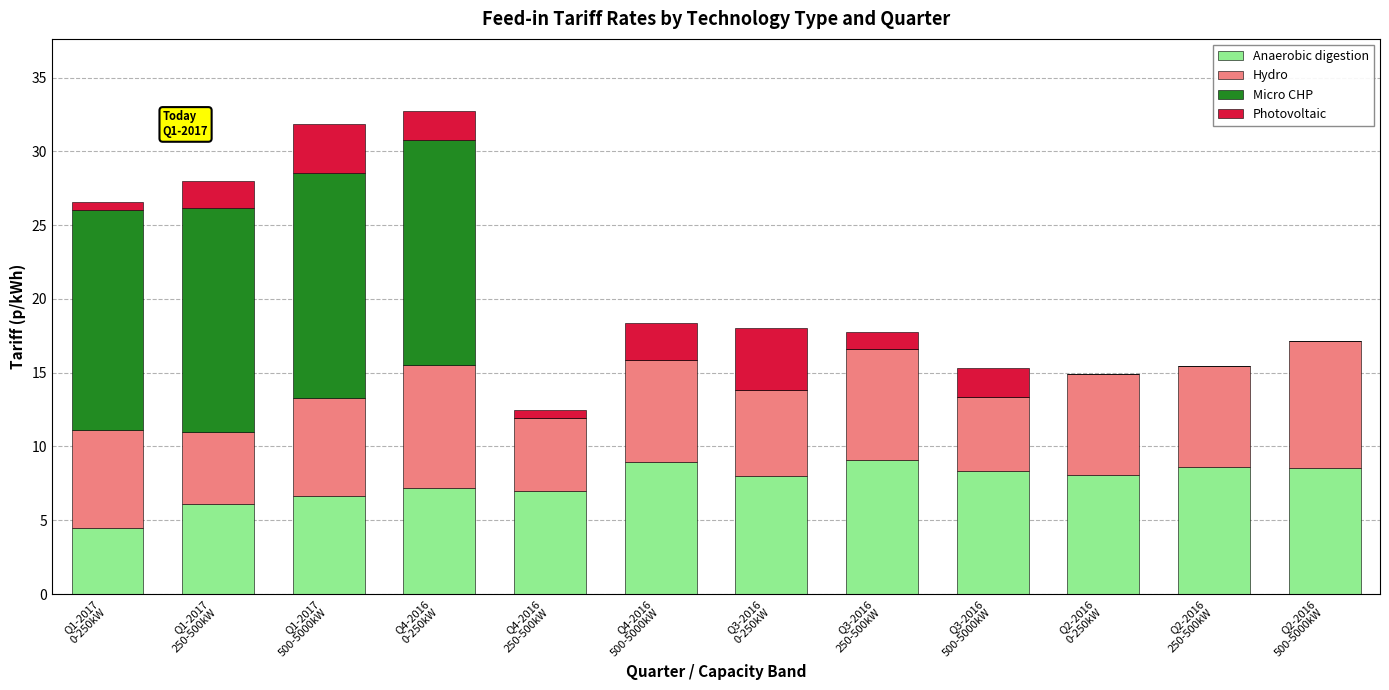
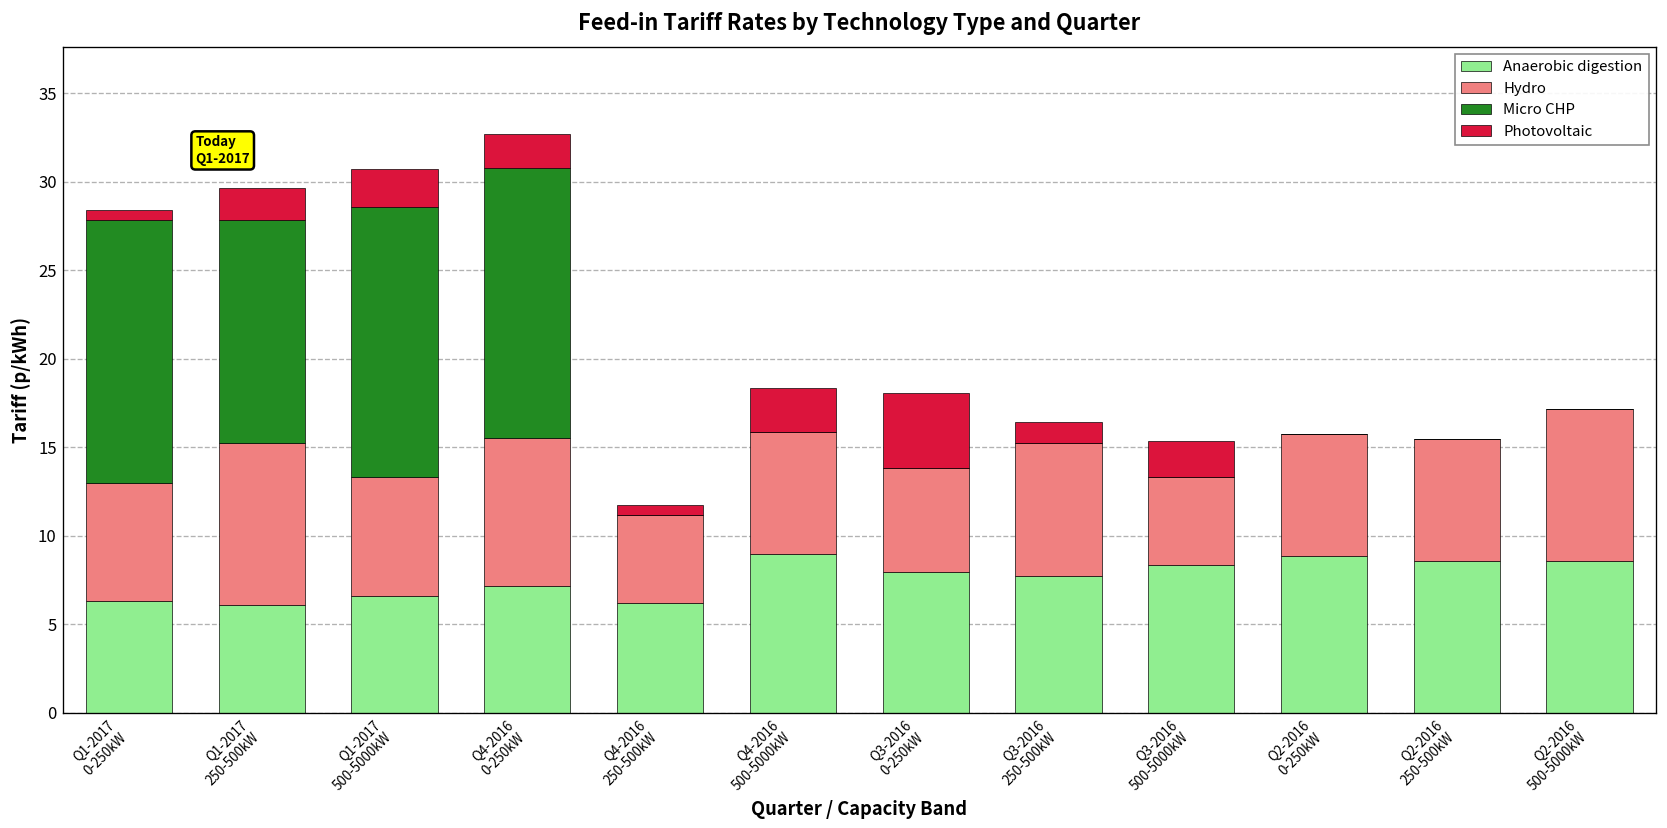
  {
    "Anaerobic digestion": {
-     "Q1-2017 0-250kW": 4.5,
+     "Q1-2017 0-250kW": 6.3,
      "Q1-2017 250-500kW": 6.1,
      "Q1-2017 500-5000kW": 6.6,
      "Q4-2016 0-250kW": 7.2,
-     "Q4-2016 250-500kW": 7.0,
+     "Q4-2016 250-500kW": 6.2,
      "Q4-2016 500-5000kW": 9.0,
      "Q3-2016 0-250kW": 8.0,
-     "Q3-2016 250-500kW": 9.1,
+     "Q3-2016 250-500kW": 7.7,
      "Q3-2016 500-5000kW": 8.4,
-     "Q2-2016 0-250kW": 8.1,
+     "Q2-2016 0-250kW": 8.9,
      "Q2-2016 250-500kW": 8.6,
      "Q2-2016 500-5000kW": 8.6
    },
    "Hydro": {
      "Q1-2017 0-250kW": 6.7,
-     "Q1-2017 250-500kW": 4.8,
+     "Q1-2017 250-500kW": 9.2,
      "Q1-2017 500-5000kW": 6.7,
      "Q4-2016 0-250kW": 8.3,
      "Q4-2016 250-500kW": 5.0,
      "Q4-2016 500-5000kW": 6.9,
      "Q3-2016 0-250kW": 5.8,
      "Q3-2016 250-500kW": 7.5,
      "Q3-2016 500-5000kW": 5.0,
      "Q2-2016 0-250kW": 6.9,
      "Q2-2016 250-500kW": 6.9,
      "Q2-2016 500-5000kW": 8.6
    },
    "Micro CHP": {
      "Q1-2017 0-250kW": 14.9,
-     "Q1-2017 250-500kW": 15.2,
+     "Q1-2017 250-500kW": 12.6,
      "Q1-2017 500-5000kW": 15.2,
      "Q4-2016 0-250kW": 15.2,
      "Q4-2016 250-500kW": 0.0,
      "Q4-2016 500-5000kW": 0.0,
      "Q3-2016 0-250kW": 0.0,
      "Q3-2016 250-500kW": 0.0,
      "Q3-2016 500-5000kW": 0.0,
      "Q2-2016 0-250kW": 0.0,
      "Q2-2016 250-500kW": 0.0,
      "Q2-2016 500-5000kW": 0.0
    },
    "Photovoltaic": {
      "Q1-2017 0-250kW": 0.6,
-     "Q1-2017 500-5000kW": 3.3,
+     "Q1-2017 500-5000kW": 2.2,
      "Q4-2016 0-250kW": 2.0,
      "Q4-2016 250-500kW": 0.6,
      "Q4-2016 500-5000kW": 2.5,
      "Q3-2016 0-250kW": 4.3,
      "Q3-2016 250-500kW": 1.2,
      "Q3-2016 500-5000kW": 2.0,
      "Q2-2016 0-250kW": 0.0,
      "Q2-2016 250-500kW": 0.0,
      "Q2-2016 500-5000kW": 0.0
    }
  }
